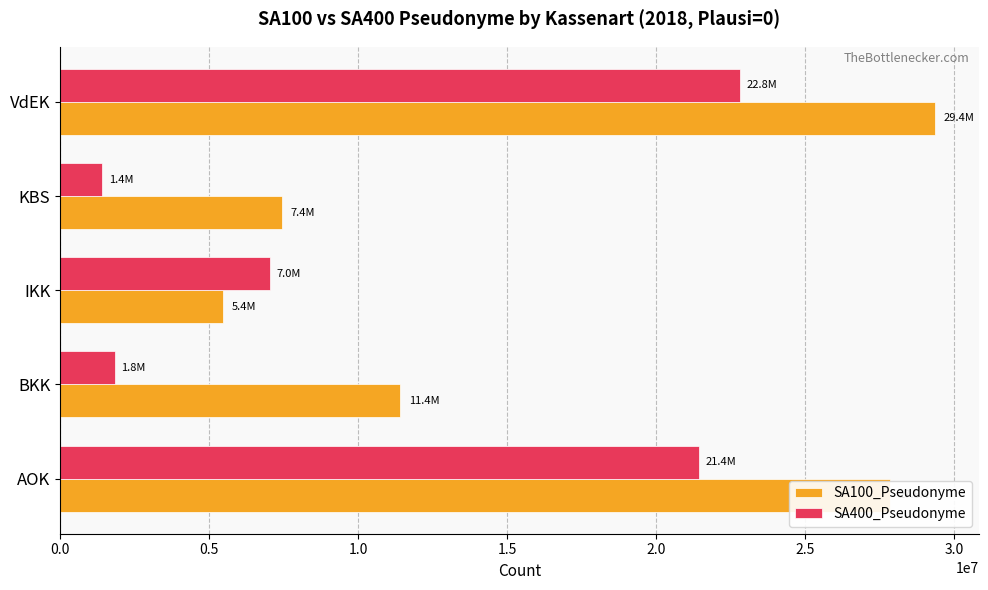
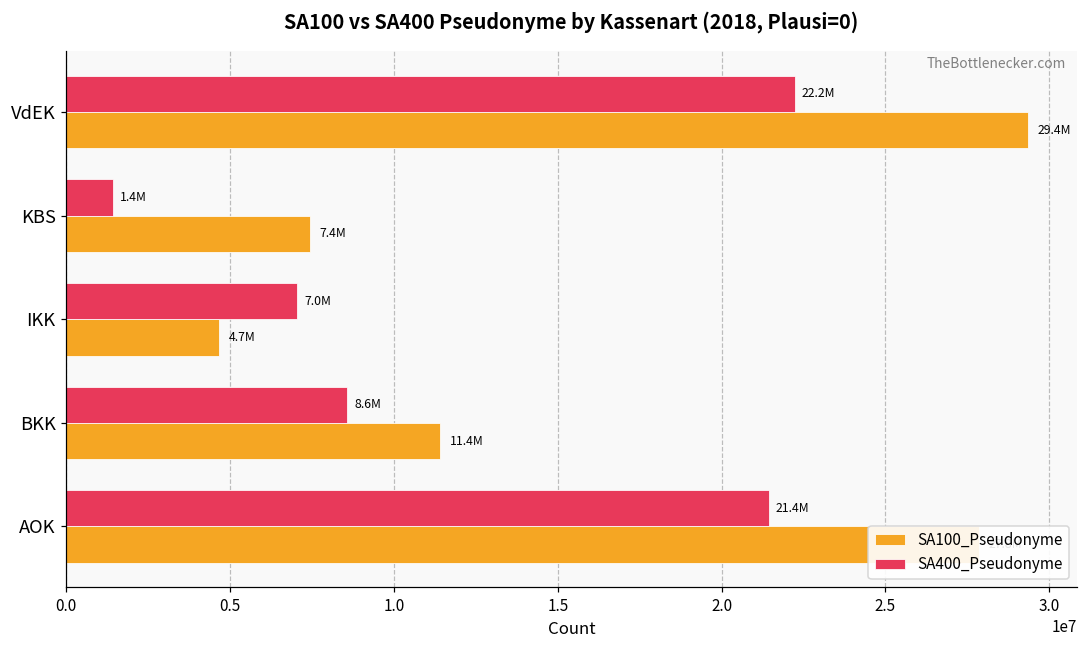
  {
    "SA100_Pseudonyme": {
      "VdEK": "29.4M",
      "KBS": "7.4M",
-     "IKK": "5.4M",
+     "IKK": "4.7M",
      "BKK": "11.4M"
    },
    "SA400_Pseudonyme": {
-     "VdEK": "22.8M",
+     "VdEK": "22.2M",
      "KBS": "1.4M",
      "IKK": "7.0M",
-     "BKK": "1.8M",
+     "BKK": "8.6M",
      "AOK": "21.4M"
    }
  }
